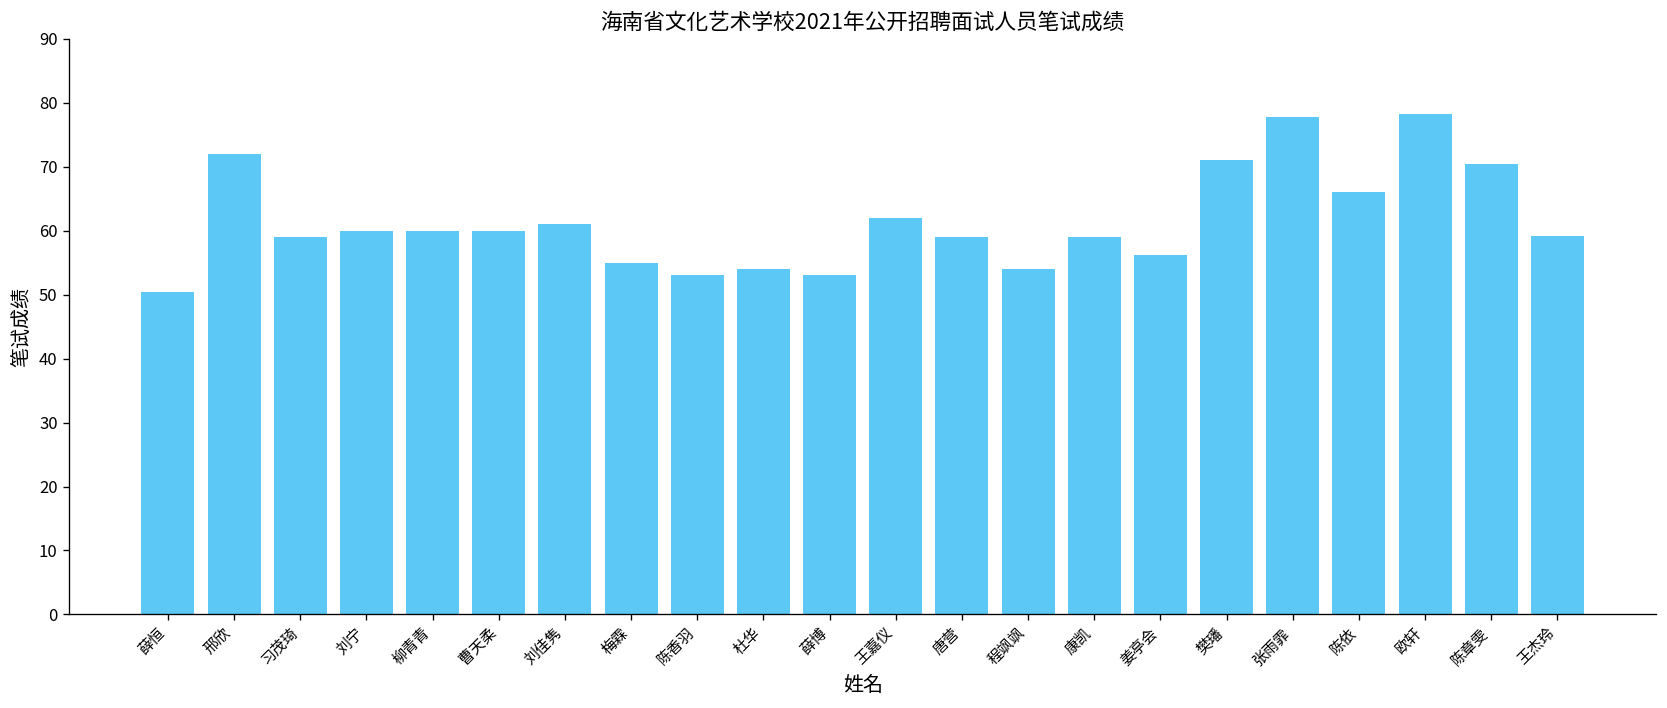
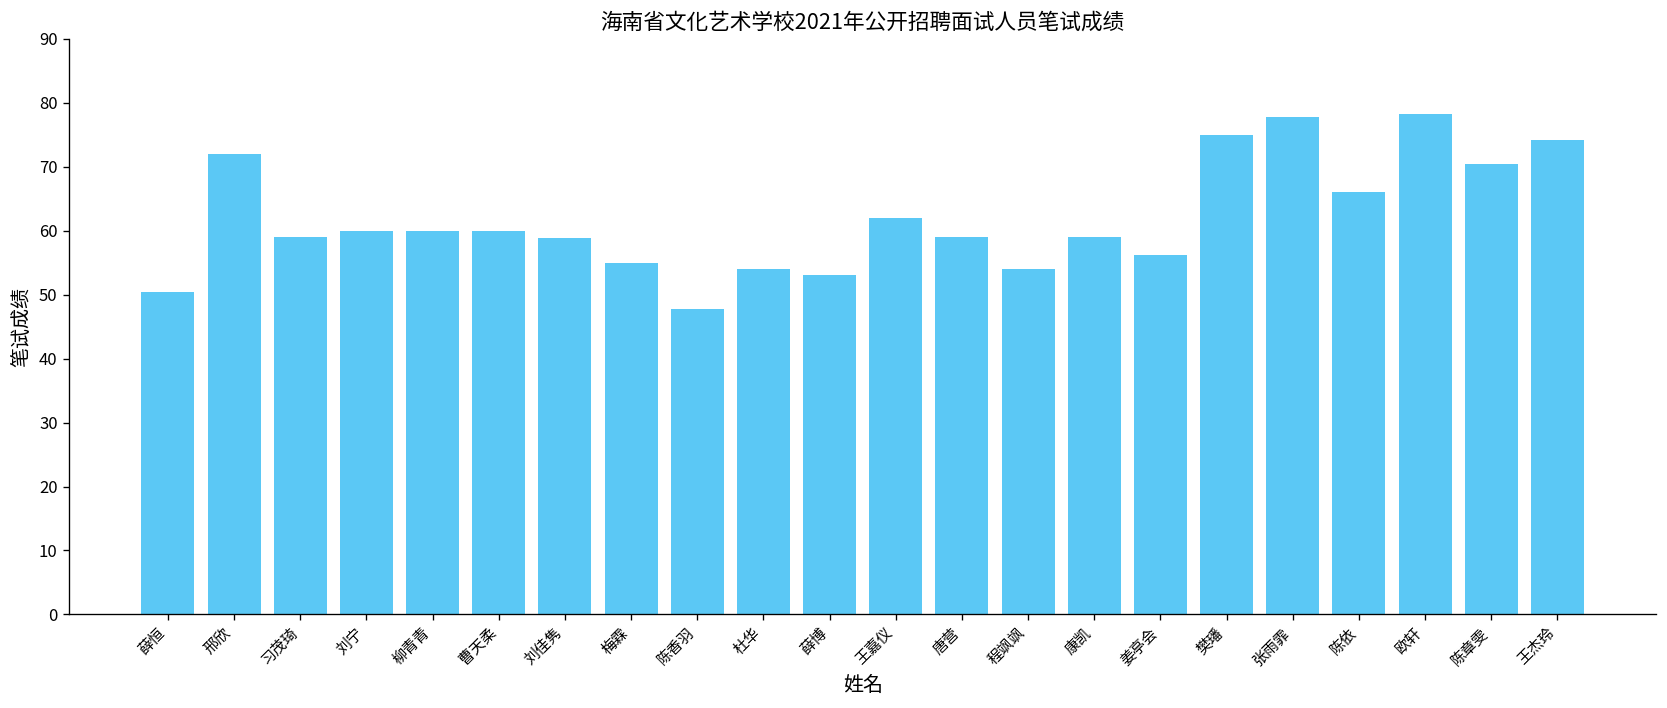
  {
    "薛恒": 50,
    "邢欣": 72,
    "习茂琦": 59,
    "刘宁": 60,
    "柳青青": 60,
    "曹天柔": 60,
-   "刘佳隽": 61,
+   "刘佳隽": 59,
    "梅霖": 55,
-   "陈香羽": 53,
+   "陈香羽": 48,
    "杜华": 54,
    "薛博": 53,
    "王嘉仪": 62,
    "唐营": 59,
    "程飒飒": 54,
    "康凯": 59,
    "姜亭会": 56,
-   "樊璠": 71,
+   "樊璠": 75,
    "张雨霏": 78,
    "陈依": 66,
    "欧轩": 78,
    "陈章雯": 71,
-   "王杰玲": 59
+   "王杰玲": 74
  }
